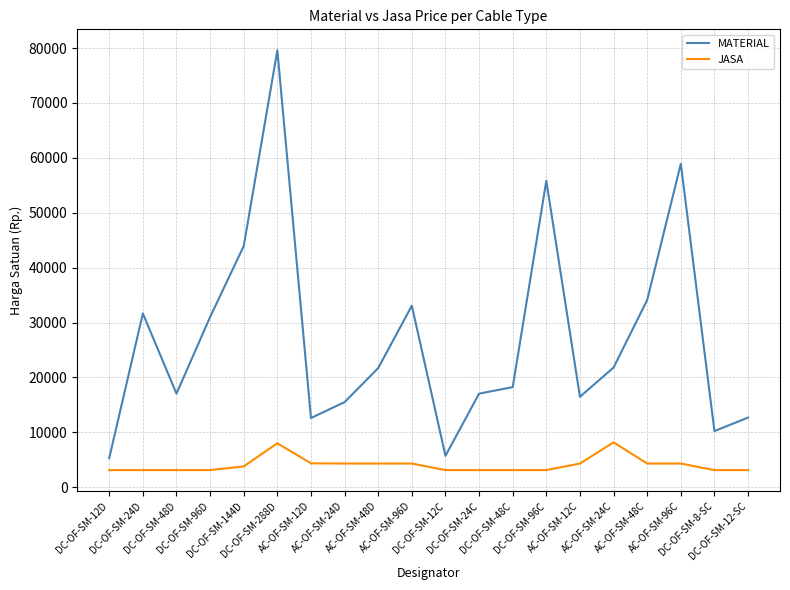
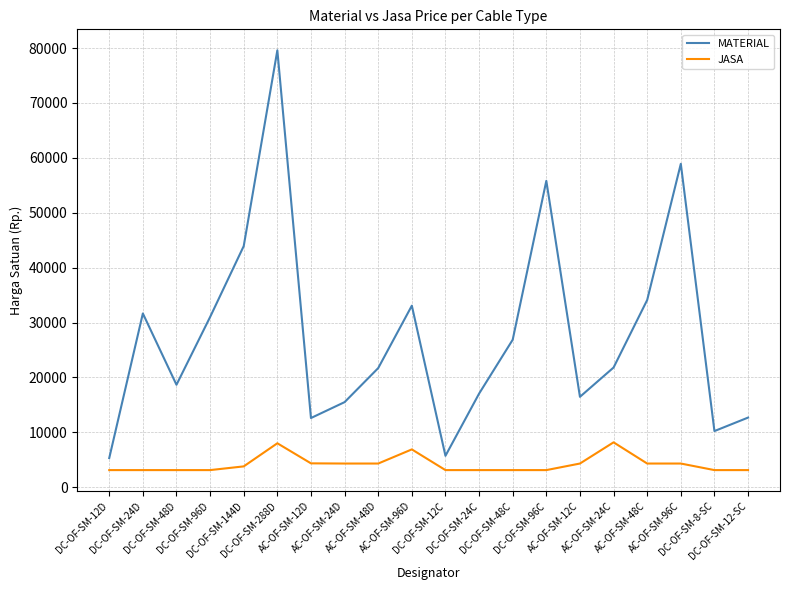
  {
    "MATERIAL": {
      "DC-OF-SM-12D": 5000,
      "DC-OF-SM-24D": 32000,
-     "DC-OF-SM-48D": 17000,
+     "DC-OF-SM-48D": 19000,
      "DC-OF-SM-96D": 31000,
      "DC-OF-SM-144D": 44000,
      "DC-OF-SM-288D": 80000,
      "AC-OF-SM-12D": 13000,
      "AC-OF-SM-24D": 16000,
      "AC-OF-SM-48D": 22000,
      "AC-OF-SM-96D": 33000,
      "DC-OF-SM-12C": 6000,
      "DC-OF-SM-24C": 17000,
-     "DC-OF-SM-48C": 18000,
+     "DC-OF-SM-48C": 27000,
      "DC-OF-SM-96C": 56000,
      "AC-OF-SM-12C": 16000,
      "AC-OF-SM-24C": 22000,
      "AC-OF-SM-48C": 34000,
      "AC-OF-SM-96C": 59000,
      "DC-OF-SM-8-SC": 10000,
      "DC-OF-SM-12-SC": 13000
    },
    "JASA": {
      "DC-OF-SM-12D": 3000,
      "DC-OF-SM-24D": 3000,
      "DC-OF-SM-48D": 3000,
      "DC-OF-SM-96D": 3000,
      "DC-OF-SM-144D": 4000,
      "DC-OF-SM-288D": 8000,
      "AC-OF-SM-12D": 4000,
      "AC-OF-SM-24D": 4000,
      "AC-OF-SM-48D": 4000,
-     "AC-OF-SM-96D": 4000,
+     "AC-OF-SM-96D": 7000,
      "DC-OF-SM-12C": 3000,
      "DC-OF-SM-24C": 3000,
      "DC-OF-SM-48C": 3000,
      "DC-OF-SM-96C": 3000,
      "AC-OF-SM-12C": 4000,
      "AC-OF-SM-24C": 8000,
      "AC-OF-SM-48C": 4000,
      "AC-OF-SM-96C": 4000,
      "DC-OF-SM-8-SC": 3000,
      "DC-OF-SM-12-SC": 3000
    }
  }
